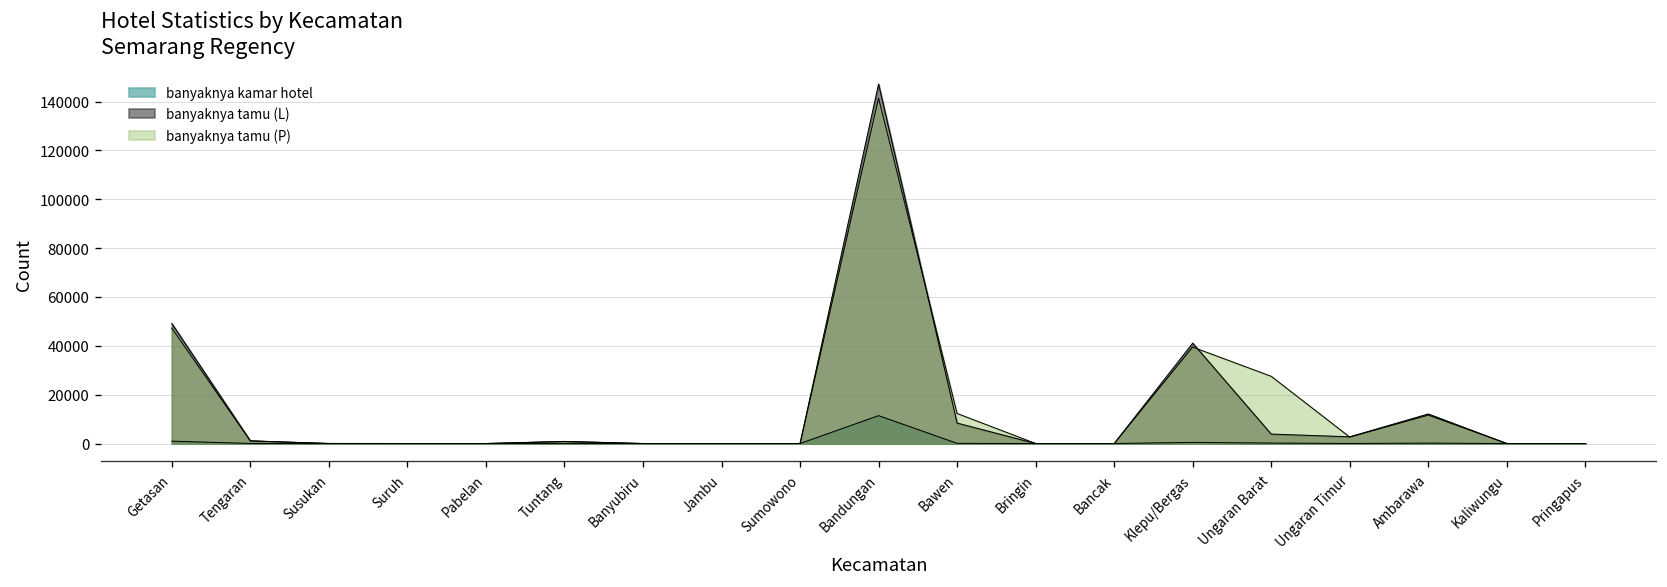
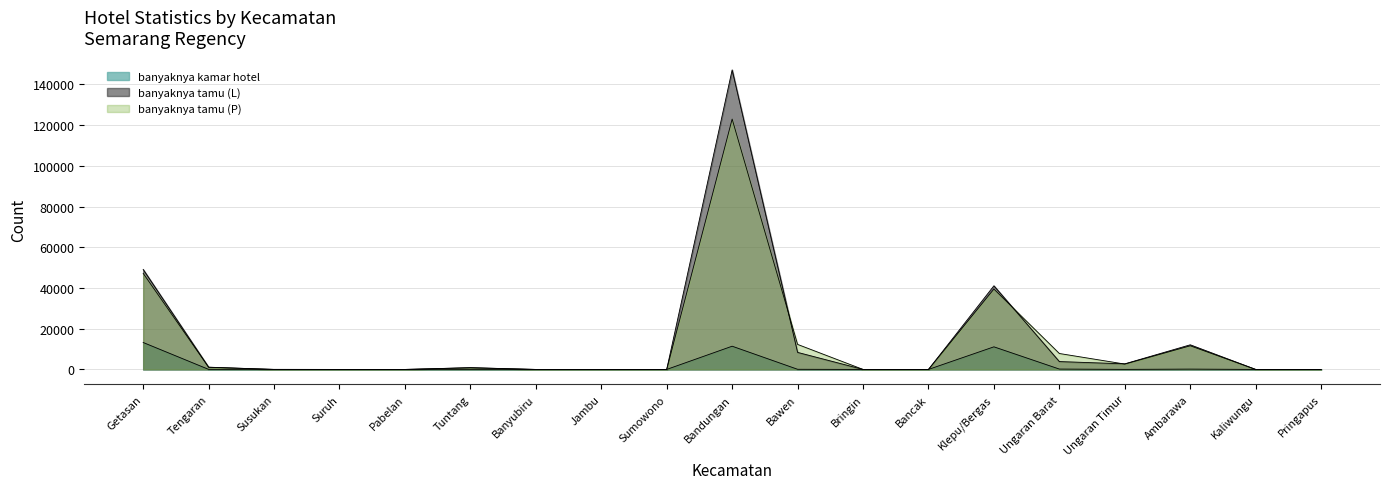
  {
    "banyaknya kamar hotel": {
-     "Getasan": 1000,
+     "Getasan": 13000,
      "Bandungan": 11000,
      "Bawen": 0,
-     "Klepu/Bergas": 0,
+     "Klepu/Bergas": 11000,
      "Ungaran Barat": 0,
      "Ungaran Timur": 0,
      "Ambarawa": 0
    },
    "banyaknya tamu (L)": {
      "Getasan": 49000,
      "Bandungan": 147000,
      "Bawen": 8000,
      "Klepu/Bergas": 41000,
      "Ungaran Barat": 4000
    },
    "banyaknya tamu (P)": {
      "Getasan": 47000,
-     "Bandungan": 141000,
+     "Bandungan": 123000,
      "Bawen": 12000,
      "Klepu/Bergas": 39000,
-     "Ungaran Barat": 28000
+     "Ungaran Barat": 8000
    }
  }
